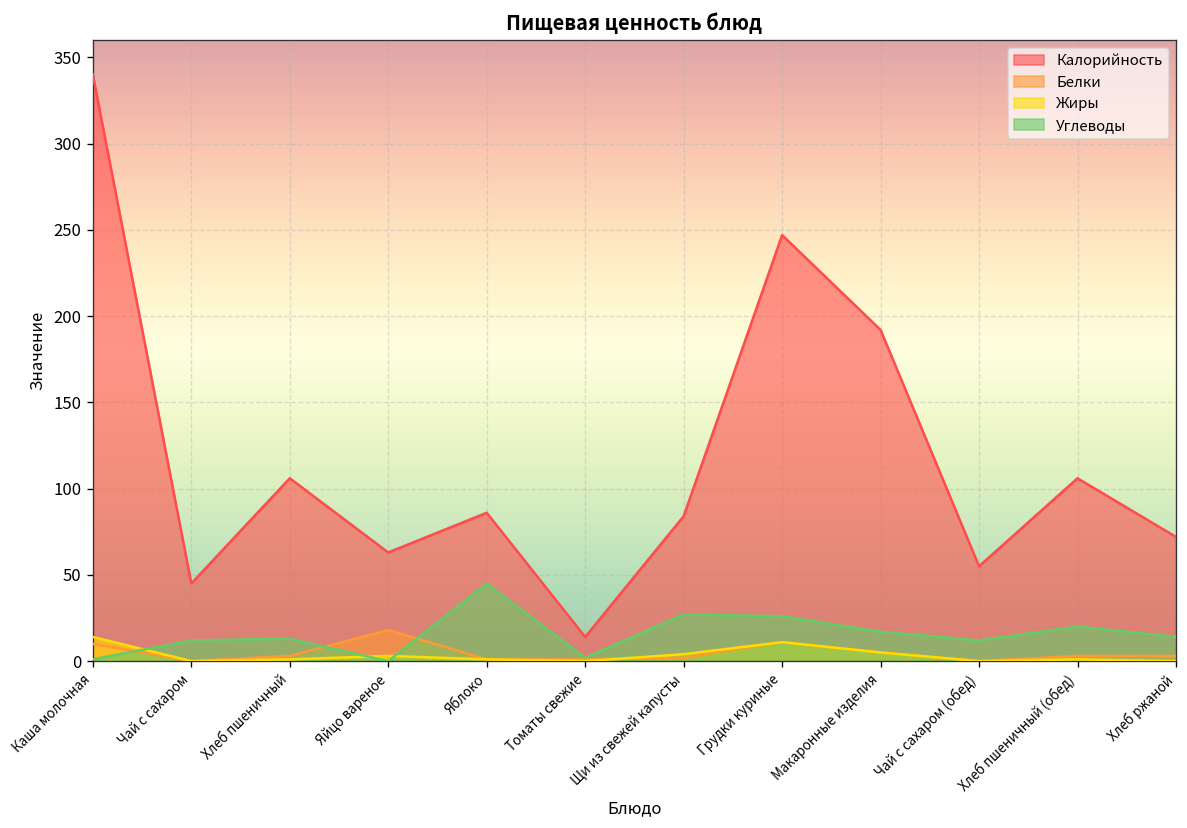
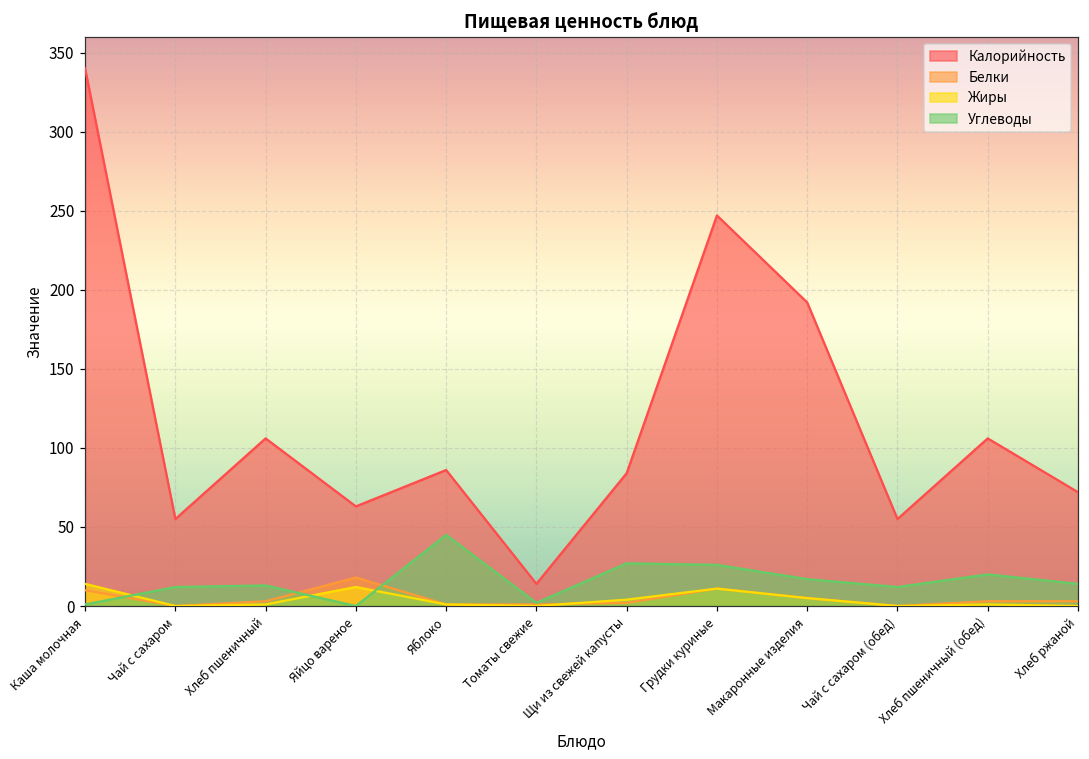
  {
    "Калорийность": {
      "Каша молочная": 340,
-     "Чай с сахаром": 45,
+     "Чай с сахаром": 55,
      "Хлеб пшеничный": 106,
      "Яйцо вареное": 63,
      "Яблоко": 86,
      "Томаты свежие": 14,
      "Щи из свежей капусты": 84,
      "Грудки куриные": 247,
      "Макаронные изделия": 192,
      "Чай с сахаром (обед)": 55,
      "Хлеб пшеничный (обед)": 106,
      "Хлеб ржаной": 72
    },
    "Белки": {
      "Каша молочная": 10,
      "Хлеб пшеничный": 3,
      "Яйцо вареное": 18,
      "Щи из свежей капусты": 2,
      "Хлеб пшеничный (обед)": 3,
      "Хлеб ржаной": 3
    },
    "Жиры": {
      "Каша молочная": 14,
      "Хлеб пшеничный": 1,
-     "Яйцо вареное": 3,
+     "Яйцо вареное": 12,
      "Щи из свежей капусты": 4,
      "Хлеб пшеничный (обед)": 1,
      "Хлеб ржаной": 0
    },
    "Углеводы": {
      "Каша молочная": 1,
      "Чай с сахаром": 12,
      "Хлеб пшеничный": 13,
      "Яйцо вареное": 0,
      "Яблоко": 45,
      "Щи из свежей капусты": 27,
      "Грудки куриные": 26,
      "Макаронные изделия": 17,
      "Чай с сахаром (обед)": 12,
      "Хлеб пшеничный (обед)": 20,
      "Хлеб ржаной": 14
    }
  }
